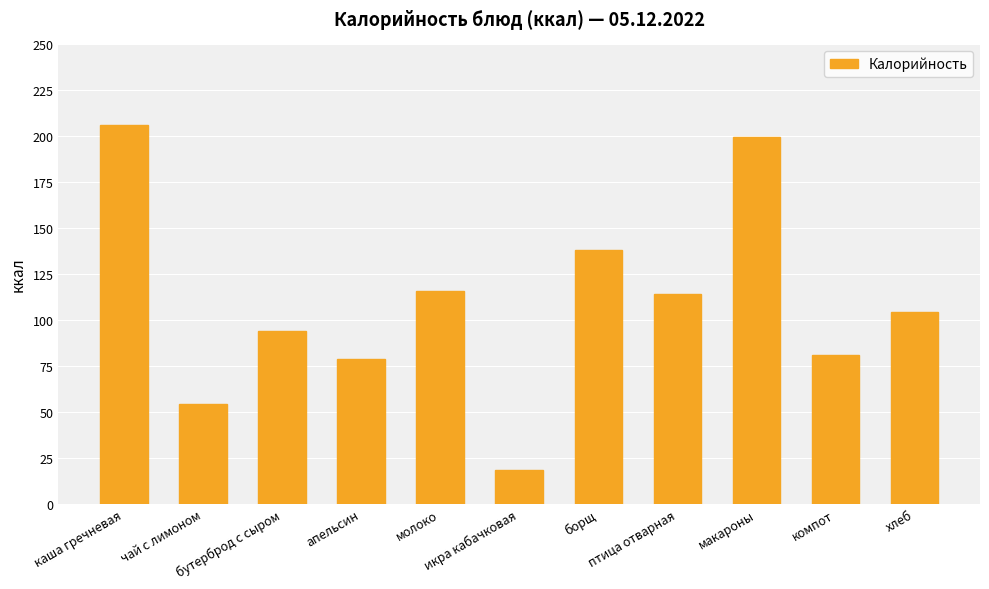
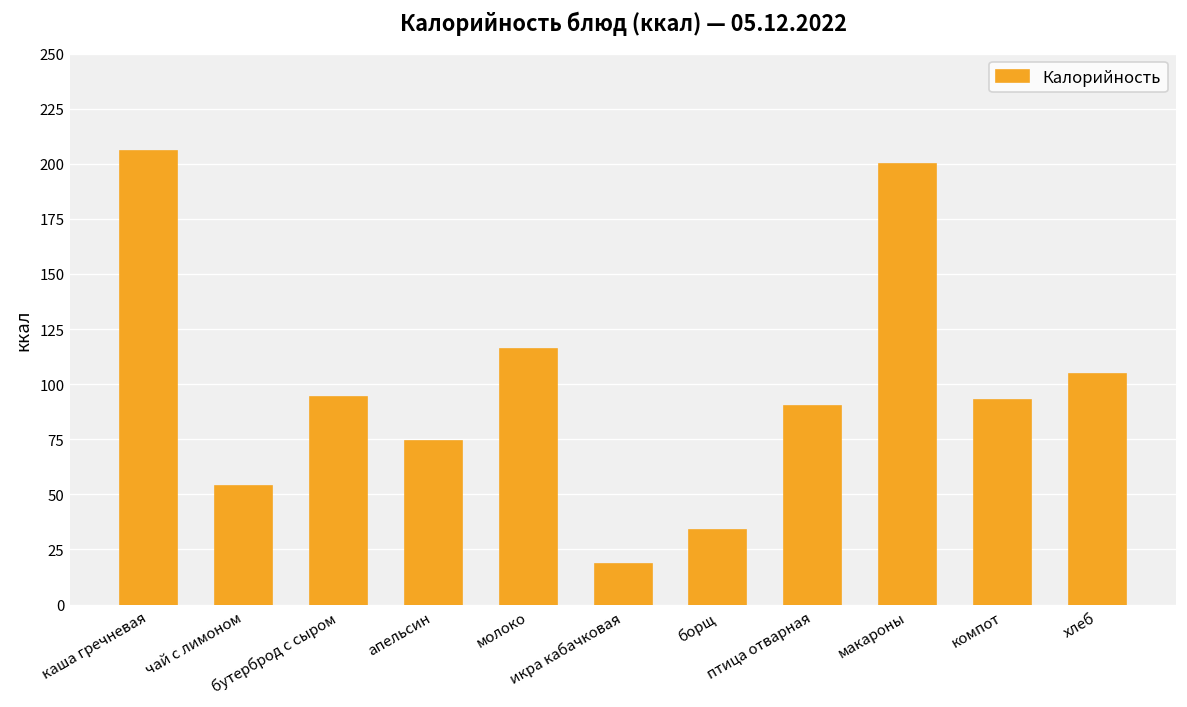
  {
    "каша гречневая": 206,
    "чай с лимоном": 54,
    "бутерброд с сыром": 94,
-   "апельсин": 79,
+   "апельсин": 74,
    "молоко": 116,
    "икра кабачковая": 18,
-   "борщ": 138,
-   "птица отварная": 114,
+   "борщ": 34,
+   "птица отварная": 90,
    "макароны": 200,
-   "компот": 81,
+   "компот": 93,
    "хлеб": 104
  }
